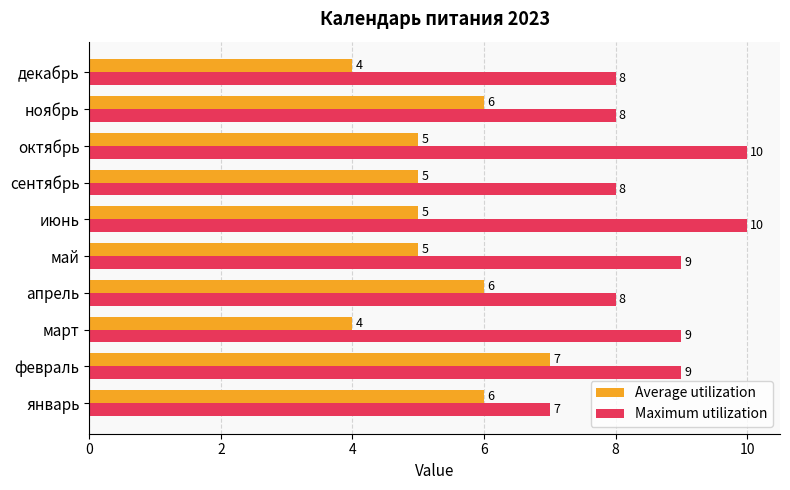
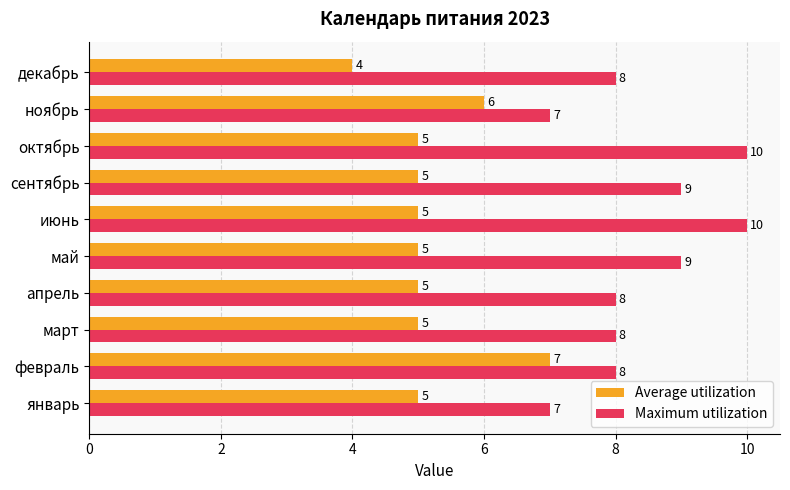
  {
    "Average utilization": {
      "декабрь": 4,
      "ноябрь": 6,
      "октябрь": 5,
      "сентябрь": 5,
      "июнь": 5,
      "май": 5,
-     "апрель": 6,
-     "март": 4,
+     "апрель": 5,
+     "март": 5,
      "февраль": 7,
-     "январь": 6
+     "январь": 5
    },
    "Maximum utilization": {
      "декабрь": 8,
-     "ноябрь": 8,
+     "ноябрь": 7,
      "октябрь": 10,
-     "сентябрь": 8,
+     "сентябрь": 9,
      "июнь": 10,
      "май": 9,
      "апрель": 8,
-     "март": 9,
-     "февраль": 9,
+     "март": 8,
+     "февраль": 8,
      "январь": 7
    }
  }
